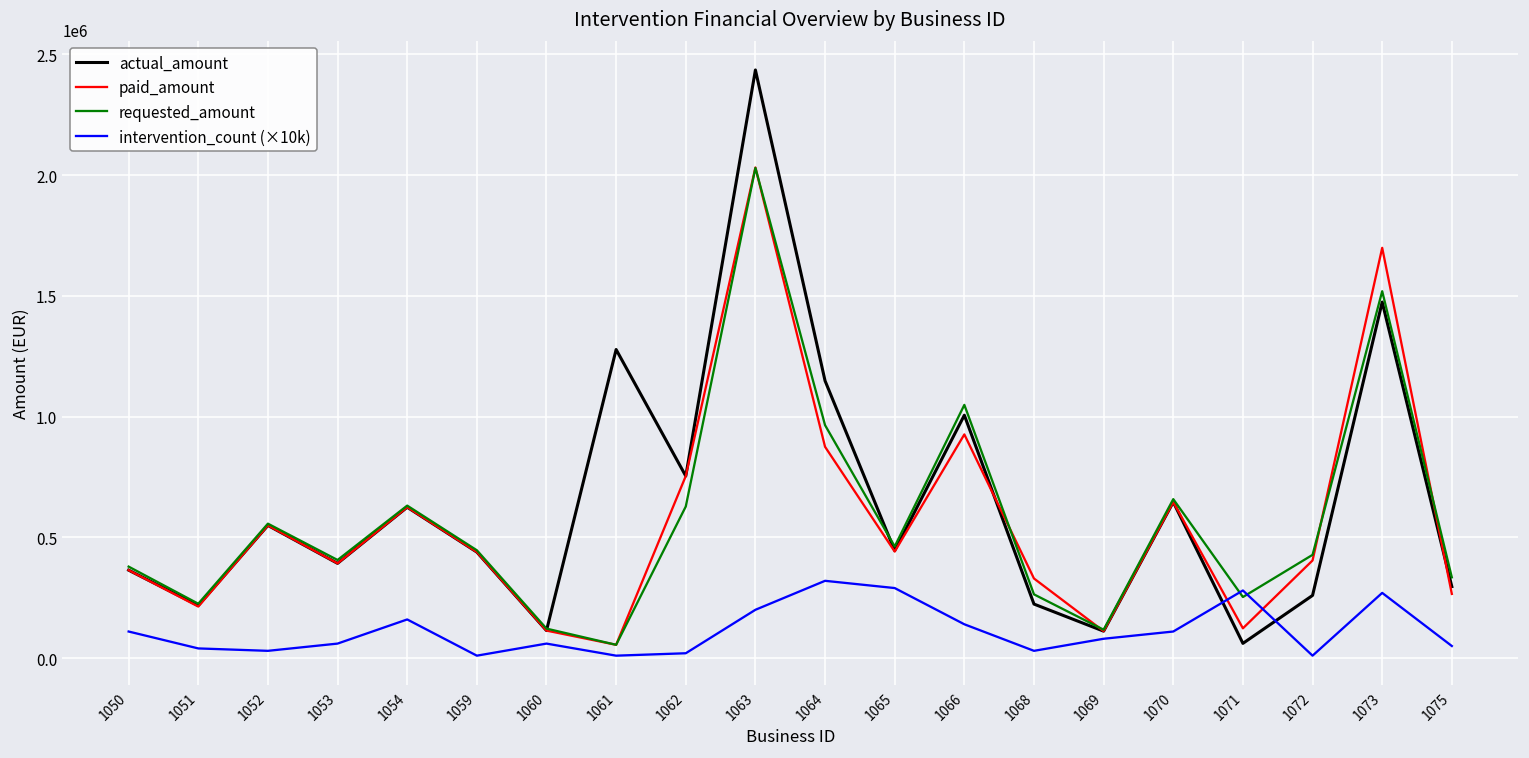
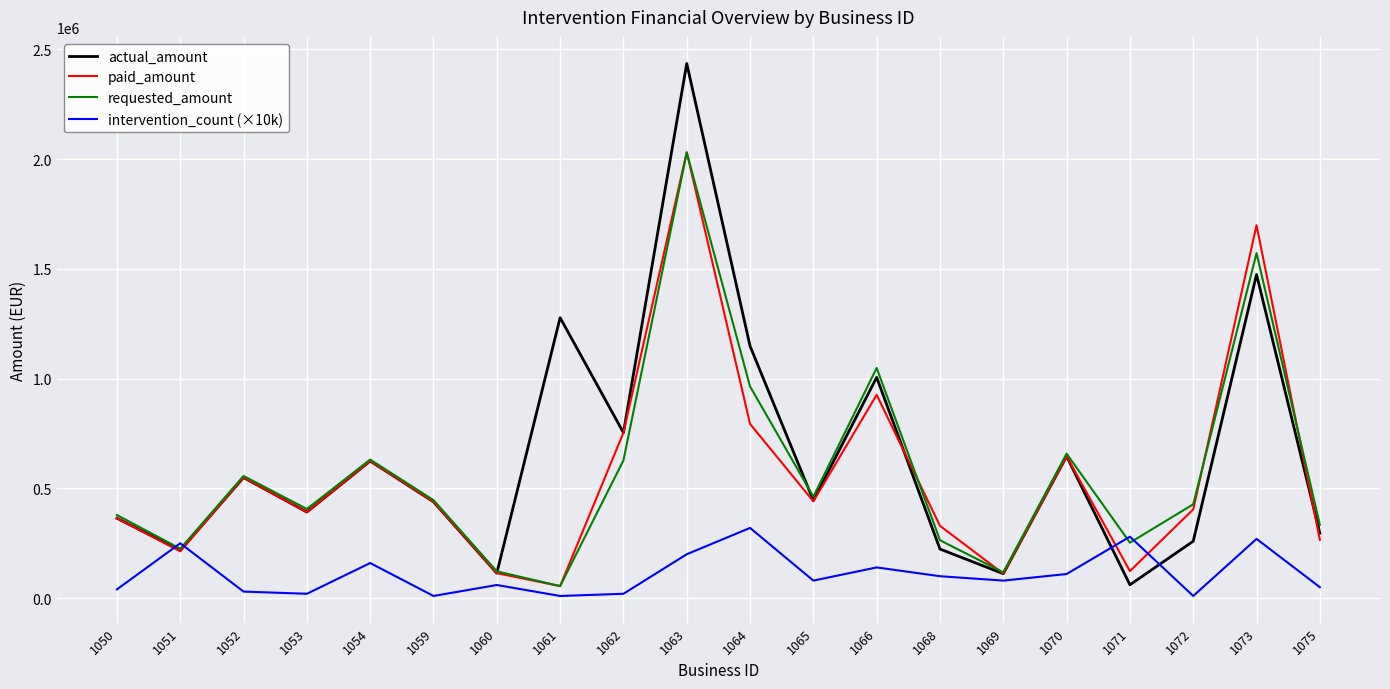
  {
    "actual_amount": {
      "1061": 1280000,
      "1063": 2440000,
      "1064": 1150000,
      "1066": 1010000,
      "1068": 220000,
      "1071": 60000,
      "1072": 260000,
      "1073": 1470000,
      "1075": 300000
    },
    "paid_amount": {
-     "1064": 870000,
+     "1064": 790000,
      "1066": 930000,
      "1068": 330000,
      "1071": 120000,
      "1072": 400000,
      "1073": 1700000,
      "1075": 270000
    },
    "requested_amount": {
      "1050": 380000,
      "1053": 410000,
      "1062": 630000,
      "1064": 960000,
      "1065": 460000,
      "1066": 1050000,
      "1068": 260000,
      "1070": 660000,
      "1071": 250000,
      "1072": 430000,
-     "1073": 1520000,
+     "1073": 1570000,
      "1075": 330000
    },
    "intervention_count (×10k)": {
-     "1050": 110000,
-     "1051": 40000,
+     "1050": 40000,
+     "1051": 250000,
      "1052": 30000,
-     "1053": 60000,
+     "1053": 20000,
      "1054": 160000,
      "1059": 10000,
      "1060": 60000,
      "1061": 10000,
      "1062": 20000,
      "1063": 200000,
      "1064": 320000,
-     "1065": 290000,
+     "1065": 80000,
      "1066": 140000,
-     "1068": 30000,
+     "1068": 100000,
      "1069": 80000,
      "1070": 110000,
      "1071": 280000,
      "1072": 10000,
      "1073": 270000,
      "1075": 50000
    }
  }
